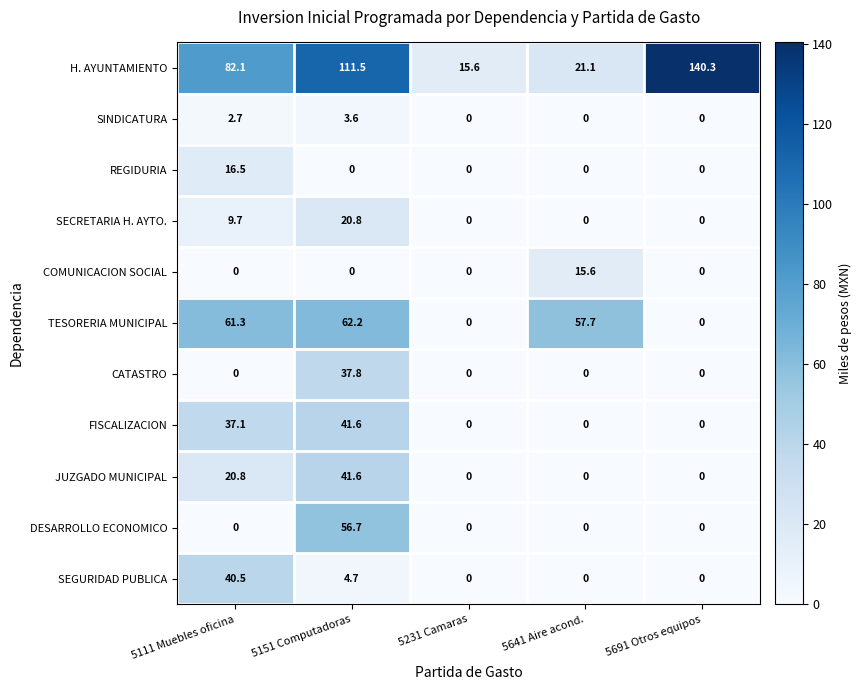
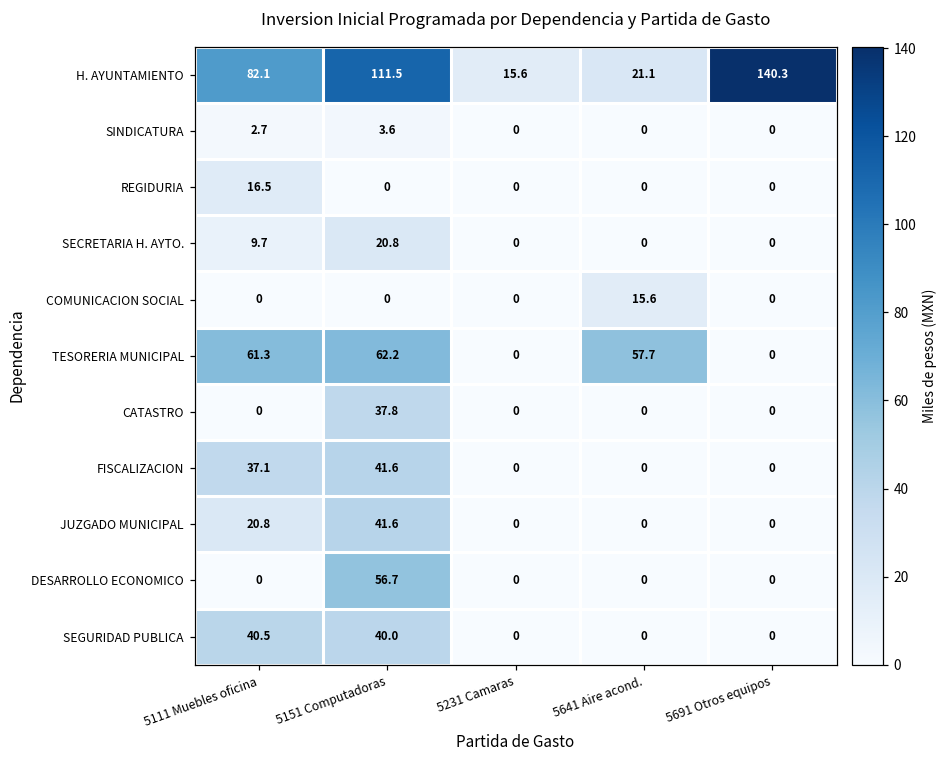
  {
    "H. AYUNTAMIENTO": {
      "5111 Muebles oficina": 82.1,
      "5151 Computadoras": 111.5,
      "5231 Camaras": 15.6,
      "5641 Aire acond.": 21.1,
      "5691 Otros equipos": 140.3
    },
    "SINDICATURA": {
      "5111 Muebles oficina": 2.7,
      "5151 Computadoras": 3.6,
      "5231 Camaras": 0,
      "5641 Aire acond.": 0,
      "5691 Otros equipos": 0
    },
    "REGIDURIA": {
      "5111 Muebles oficina": 16.5,
      "5151 Computadoras": 0,
      "5231 Camaras": 0,
      "5641 Aire acond.": 0,
      "5691 Otros equipos": 0
    },
    "SECRETARIA H. AYTO.": {
      "5111 Muebles oficina": 9.7,
      "5151 Computadoras": 20.8,
      "5231 Camaras": 0,
      "5641 Aire acond.": 0,
      "5691 Otros equipos": 0
    },
    "COMUNICACION SOCIAL": {
      "5111 Muebles oficina": 0,
      "5151 Computadoras": 0,
      "5231 Camaras": 0,
      "5641 Aire acond.": 15.6,
      "5691 Otros equipos": 0
    },
    "TESORERIA MUNICIPAL": {
      "5111 Muebles oficina": 61.3,
      "5151 Computadoras": 62.2,
      "5231 Camaras": 0,
      "5641 Aire acond.": 57.7,
      "5691 Otros equipos": 0
    },
    "CATASTRO": {
      "5111 Muebles oficina": 0,
      "5151 Computadoras": 37.8,
      "5231 Camaras": 0,
      "5641 Aire acond.": 0,
      "5691 Otros equipos": 0
    },
    "FISCALIZACION": {
      "5111 Muebles oficina": 37.1,
      "5151 Computadoras": 41.6,
      "5231 Camaras": 0,
      "5641 Aire acond.": 0,
      "5691 Otros equipos": 0
    },
    "JUZGADO MUNICIPAL": {
      "5111 Muebles oficina": 20.8,
      "5151 Computadoras": 41.6,
      "5231 Camaras": 0,
      "5641 Aire acond.": 0,
      "5691 Otros equipos": 0
    },
    "DESARROLLO ECONOMICO": {
      "5111 Muebles oficina": 0,
      "5151 Computadoras": 56.7,
      "5231 Camaras": 0,
      "5641 Aire acond.": 0,
      "5691 Otros equipos": 0
    },
    "SEGURIDAD PUBLICA": {
      "5111 Muebles oficina": 40.5,
-     "5151 Computadoras": 4.7,
+     "5151 Computadoras": 40.0,
      "5231 Camaras": 0,
      "5641 Aire acond.": 0,
      "5691 Otros equipos": 0
    }
  }
